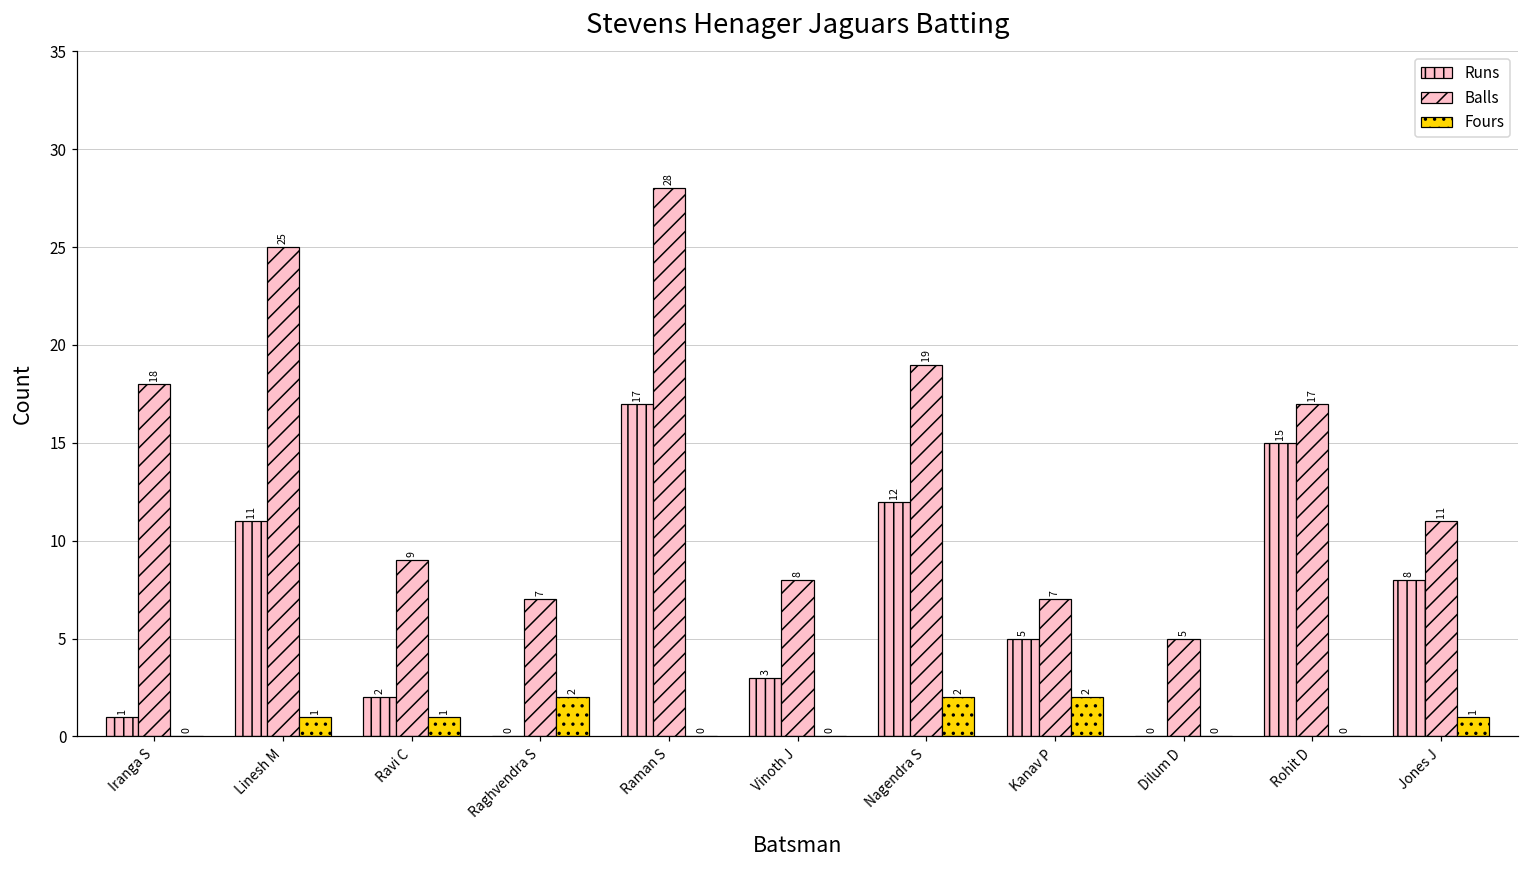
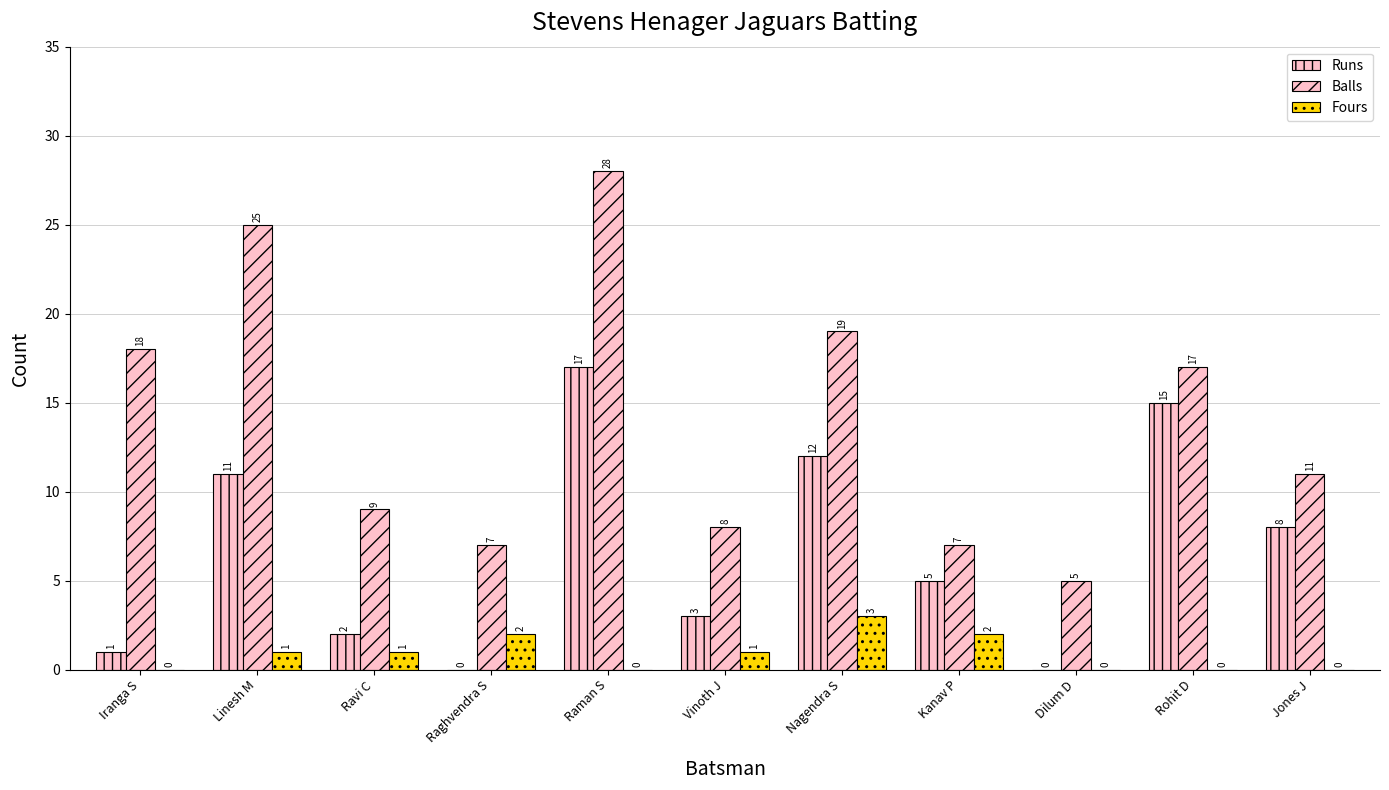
  {
    "Fours": {
      "Iranga S": 0,
      "Linesh M": 1,
      "Ravi C": 1,
      "Raghvendra S": 2,
      "Raman S": 0,
-     "Vinoth J": 0,
-     "Nagendra S": 2,
+     "Vinoth J": 1,
+     "Nagendra S": 3,
      "Kanav P": 2,
      "Dilum D": 0,
      "Rohit D": 0,
-     "Jones J": 1
+     "Jones J": 0
    }
  }
